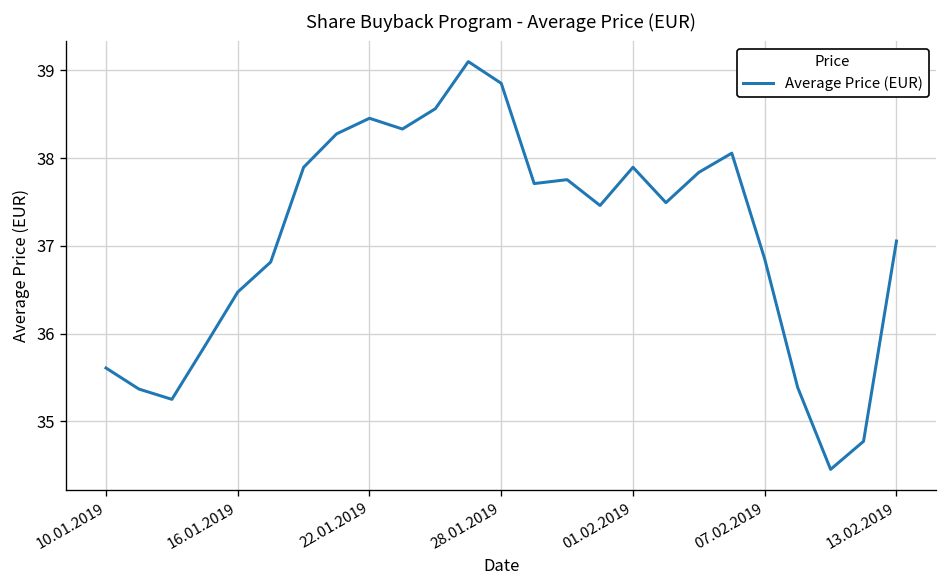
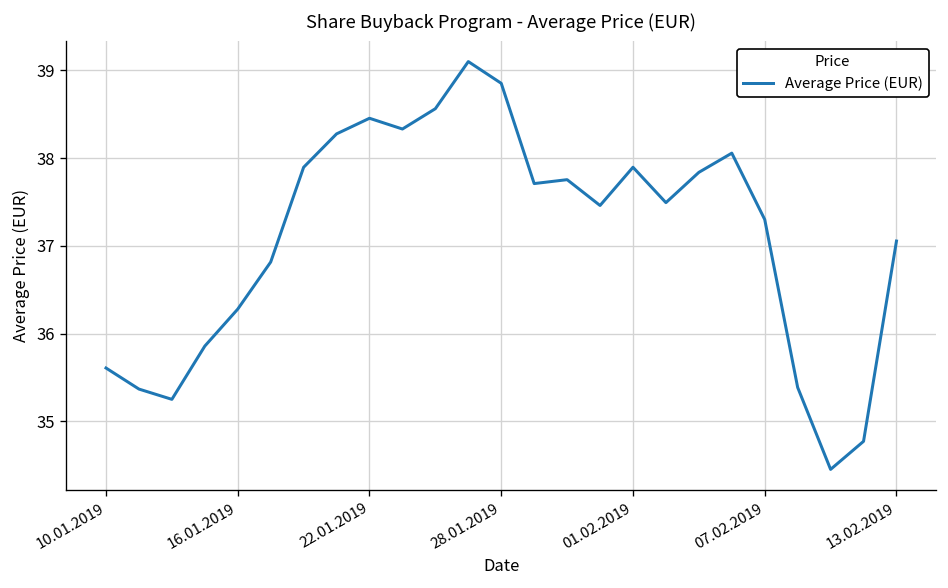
  {
    "10.01.2019": 35.6,
-   "16.01.2019": 36.5,
+   "16.01.2019": 36.3,
    "22.01.2019": 38.5,
    "28.01.2019": 38.9,
    "01.02.2019": 37.9,
-   "07.02.2019": 36.8,
+   "07.02.2019": 37.3,
    "13.02.2019": 37.1
  }
